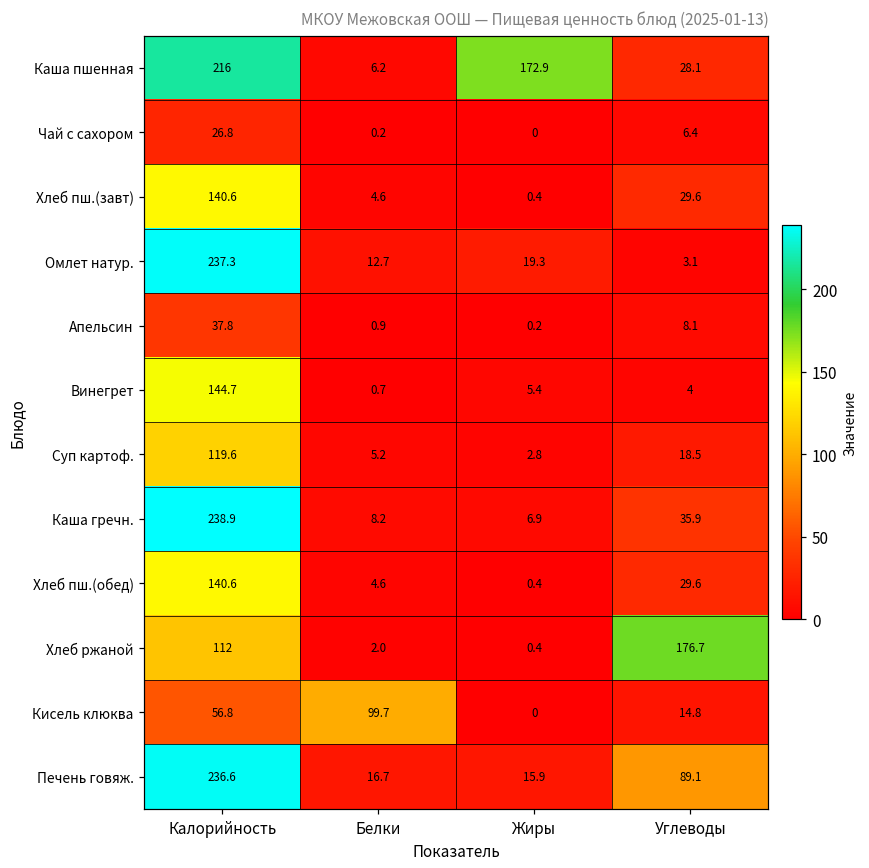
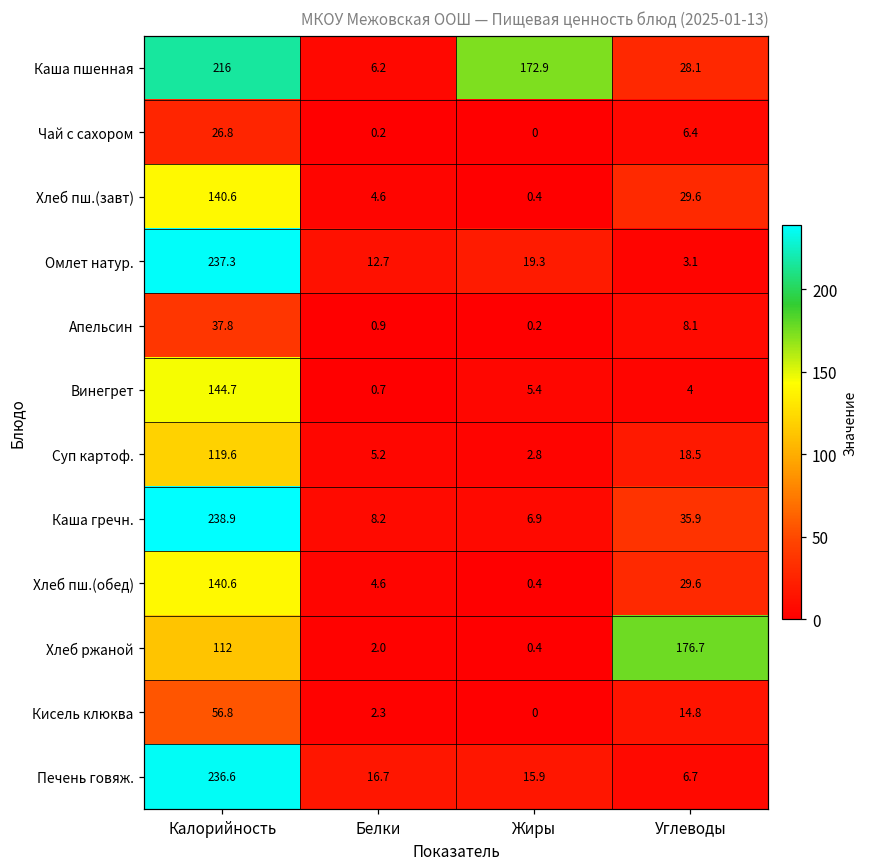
  {
    "Каша пшенная": {
      "Калорийность": 216,
      "Белки": 6.2,
      "Жиры": 172.9,
      "Углеводы": 28.1
    },
    "Чай с сахором": {
      "Калорийность": 26.8,
      "Белки": 0.2,
      "Жиры": 0,
      "Углеводы": 6.4
    },
    "Хлеб пш.(завт)": {
      "Калорийность": 140.6,
      "Белки": 4.6,
      "Жиры": 0.4,
      "Углеводы": 29.6
    },
    "Омлет натур.": {
      "Калорийность": 237.3,
      "Белки": 12.7,
      "Жиры": 19.3,
      "Углеводы": 3.1
    },
    "Апельсин": {
      "Калорийность": 37.8,
      "Белки": 0.9,
      "Жиры": 0.2,
      "Углеводы": 8.1
    },
    "Винегрет": {
      "Калорийность": 144.7,
      "Белки": 0.7,
      "Жиры": 5.4,
      "Углеводы": 4
    },
    "Суп картоф.": {
      "Калорийность": 119.6,
      "Белки": 5.2,
      "Жиры": 2.8,
      "Углеводы": 18.5
    },
    "Каша гречн.": {
      "Калорийность": 238.9,
      "Белки": 8.2,
      "Жиры": 6.9,
      "Углеводы": 35.9
    },
    "Хлеб пш.(обед)": {
      "Калорийность": 140.6,
      "Белки": 4.6,
      "Жиры": 0.4,
      "Углеводы": 29.6
    },
    "Хлеб ржаной": {
      "Калорийность": 112,
      "Белки": 2.0,
      "Жиры": 0.4,
      "Углеводы": 176.7
    },
    "Кисель клюква": {
      "Калорийность": 56.8,
-     "Белки": 99.7,
+     "Белки": 2.3,
      "Жиры": 0,
      "Углеводы": 14.8
    },
    "Печень говяж.": {
      "Калорийность": 236.6,
      "Белки": 16.7,
      "Жиры": 15.9,
-     "Углеводы": 89.1
+     "Углеводы": 6.7
    }
  }
